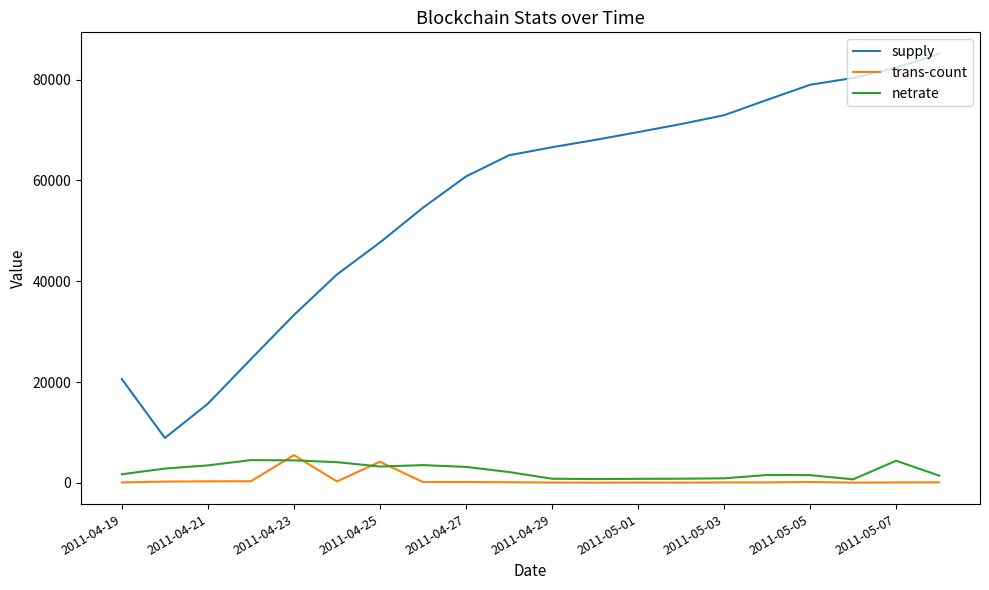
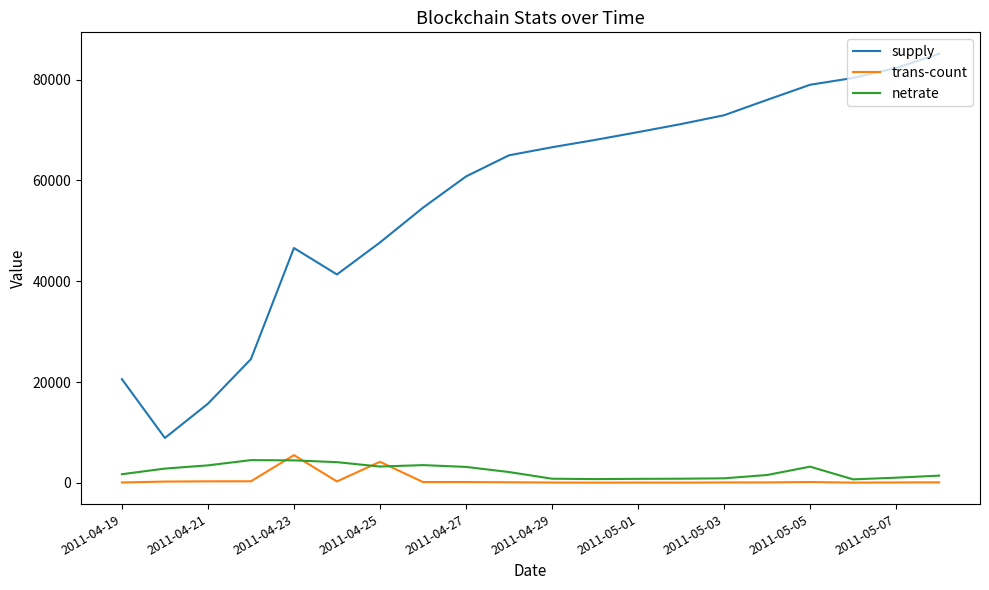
  {
    "supply": {
      "2011-04-19": 21000,
      "2011-04-21": 16000,
-     "2011-04-23": 33000,
+     "2011-04-23": 47000,
      "2011-04-25": 48000,
      "2011-04-27": 61000,
      "2011-04-29": 67000,
      "2011-05-01": 70000,
      "2011-05-03": 73000,
      "2011-05-05": 79000
    },
    "trans-count": {
      "2011-04-19": 0,
      "2011-04-21": 0,
      "2011-04-23": 5000,
      "2011-04-25": 4000,
      "2011-04-27": 0,
      "2011-04-29": 0,
      "2011-05-01": 0,
      "2011-05-03": 0,
      "2011-05-05": 0,
      "2011-05-07": 0
    },
    "netrate": {
      "2011-04-19": 2000,
      "2011-04-21": 3000,
      "2011-04-23": 4000,
      "2011-04-25": 3000,
      "2011-04-27": 3000,
      "2011-04-29": 1000,
      "2011-05-01": 1000,
      "2011-05-03": 1000,
-     "2011-05-05": 2000,
-     "2011-05-07": 4000
+     "2011-05-05": 3000,
+     "2011-05-07": 1000
    }
  }
